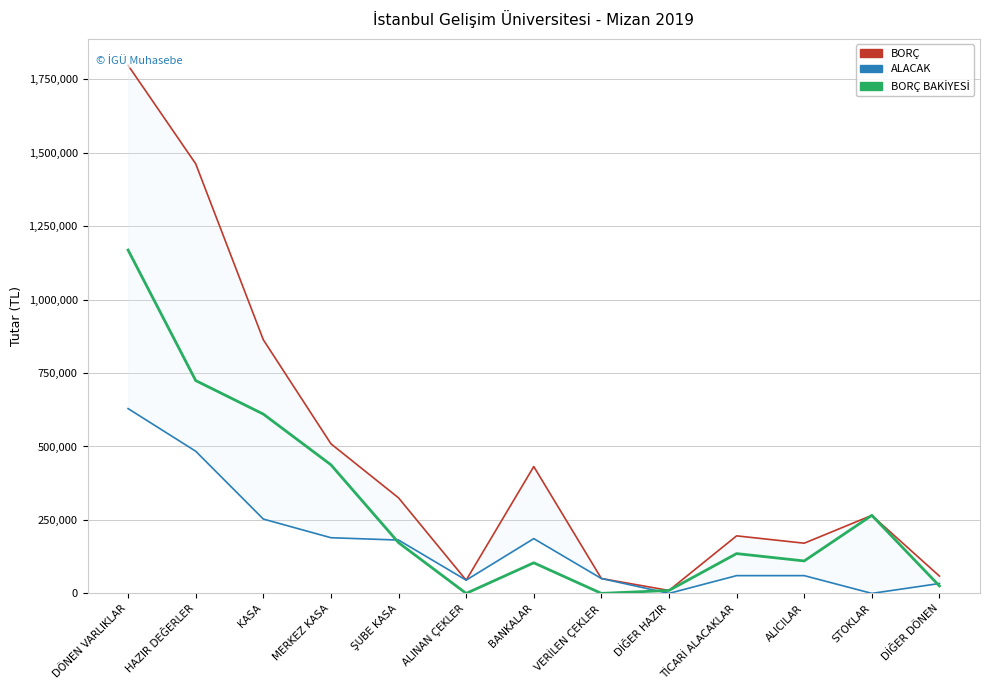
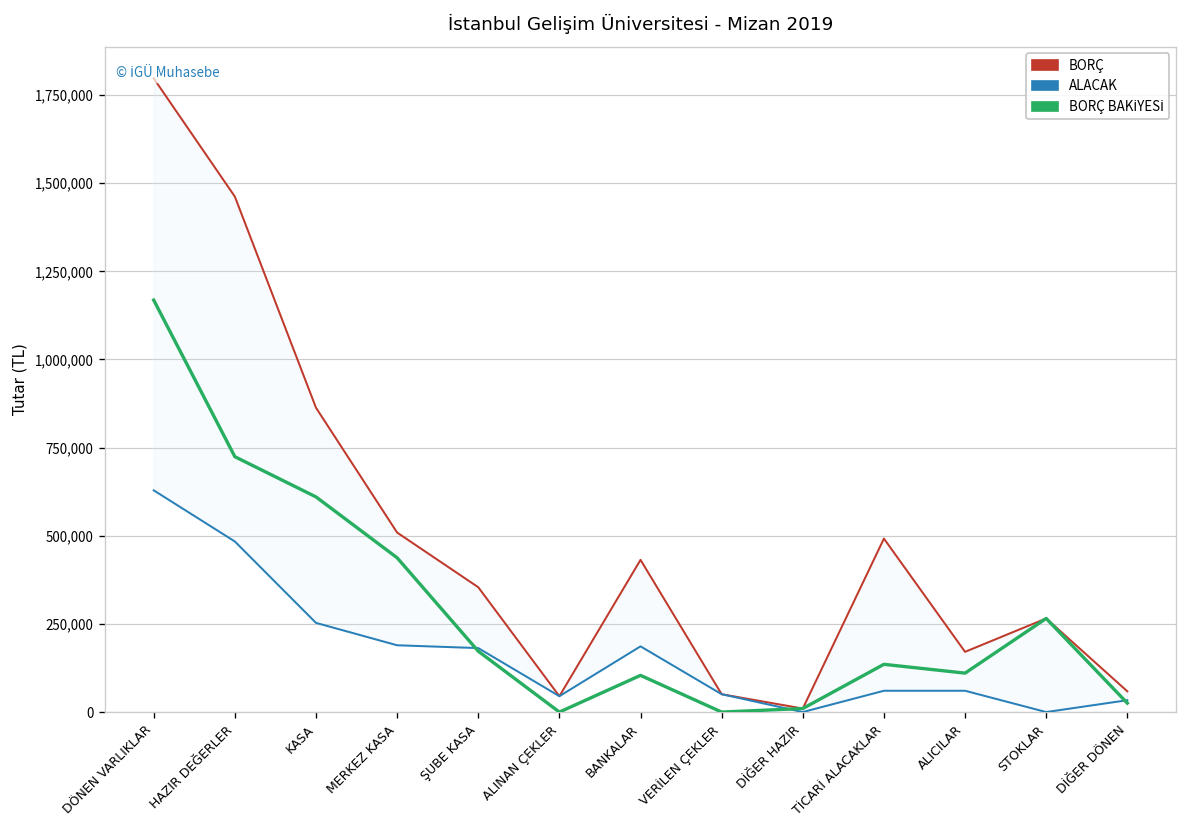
  {
    "BORÇ": {
      "HAZIR DEĞERLER": "1,460,000",
      "KASA": "860,000",
      "MERKEZ KASA": "510,000",
-     "ŞUBE KASA": "330,000",
+     "ŞUBE KASA": "350,000",
      "BANKALAR": "430,000",
-     "TİCARİ ALACAKLAR": "200,000",
+     "TİCARİ ALACAKLAR": "490,000",
      "ALICILAR": "170,000",
      "DİĞER DÖNEN": "60,000"
    },
    "ALACAK": {
      "DÖNEN VARLIKLAR": "630,000",
      "HAZIR DEĞERLER": "480,000",
      "KASA": "250,000",
      "MERKEZ KASA": "190,000",
      "ŞUBE KASA": "180,000",
      "BANKALAR": "190,000",
      "DİĞER HAZIR": "0",
      "TİCARİ ALACAKLAR": "60,000",
      "ALICILAR": "60,000",
      "STOKLAR": "0"
    },
    "BORÇ BAKİYESİ": {
      "DÖNEN VARLIKLAR": "1,170,000",
      "HAZIR DEĞERLER": "720,000",
      "KASA": "610,000",
      "MERKEZ KASA": "440,000",
      "ŞUBE KASA": "170,000",
      "ALINAN ÇEKLER": "0",
      "BANKALAR": "100,000",
      "VERİLEN ÇEKLER": "0",
      "TİCARİ ALACAKLAR": "140,000",
      "ALICILAR": "110,000"
    }
  }
